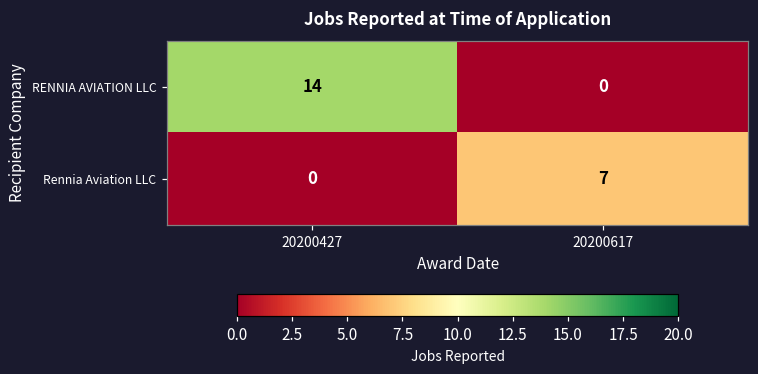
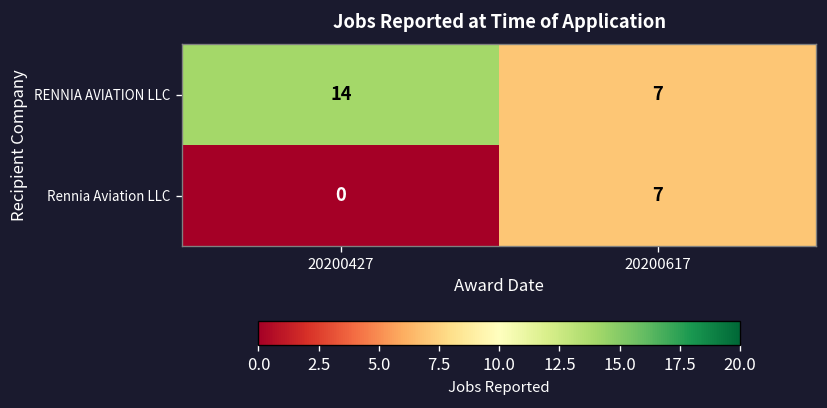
  {
    "RENNIA AVIATION LLC": {
      "20200427": 14,
-     "20200617": 0
+     "20200617": 7
    },
    "Rennia Aviation LLC": {
      "20200427": 0,
      "20200617": 7
    }
  }
